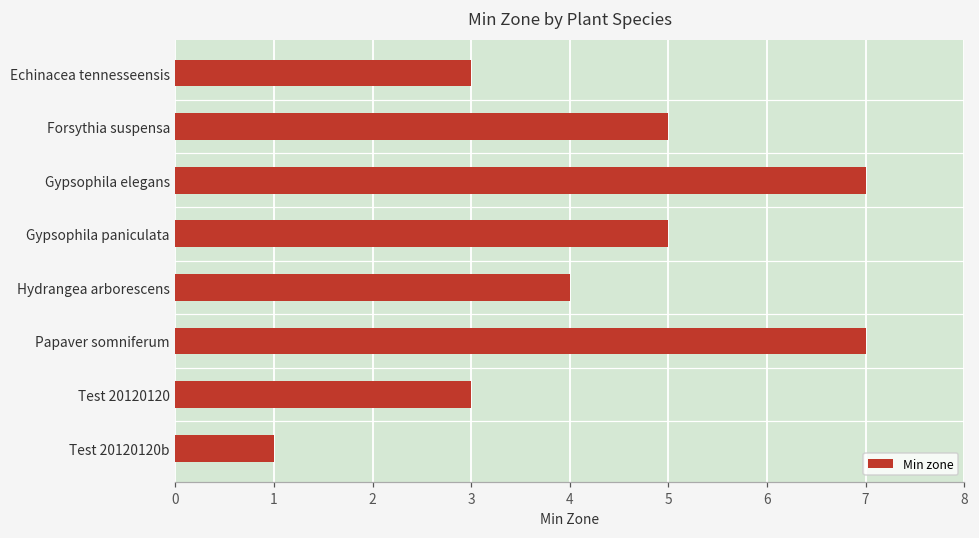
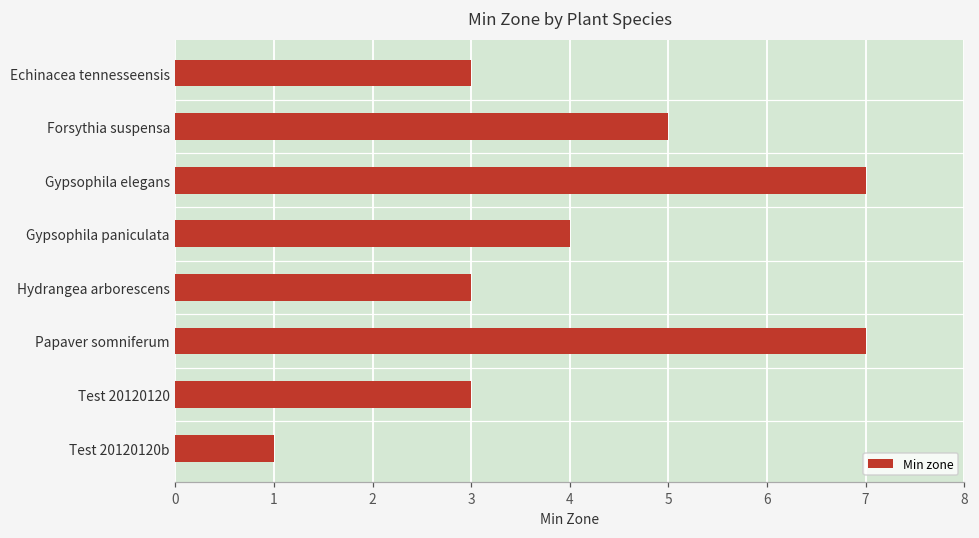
  {
    "Echinacea tennesseensis": 3,
    "Forsythia suspensa": 5,
    "Gypsophila elegans": 7,
-   "Gypsophila paniculata": 5,
-   "Hydrangea arborescens": 4,
+   "Gypsophila paniculata": 4,
+   "Hydrangea arborescens": 3,
    "Papaver somniferum": 7,
    "Test 20120120": 3,
    "Test 20120120b": 1
  }
